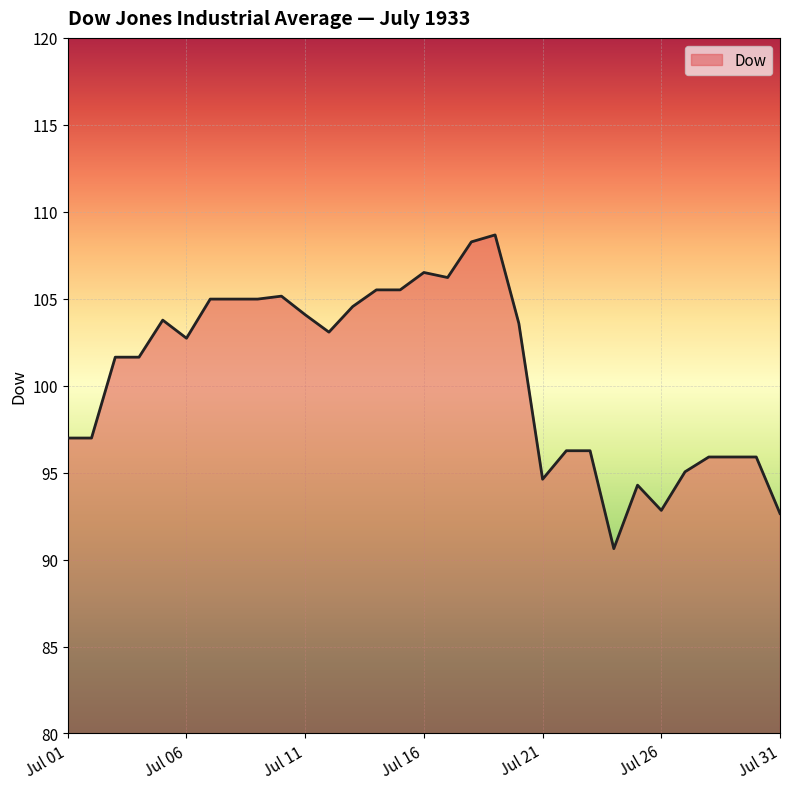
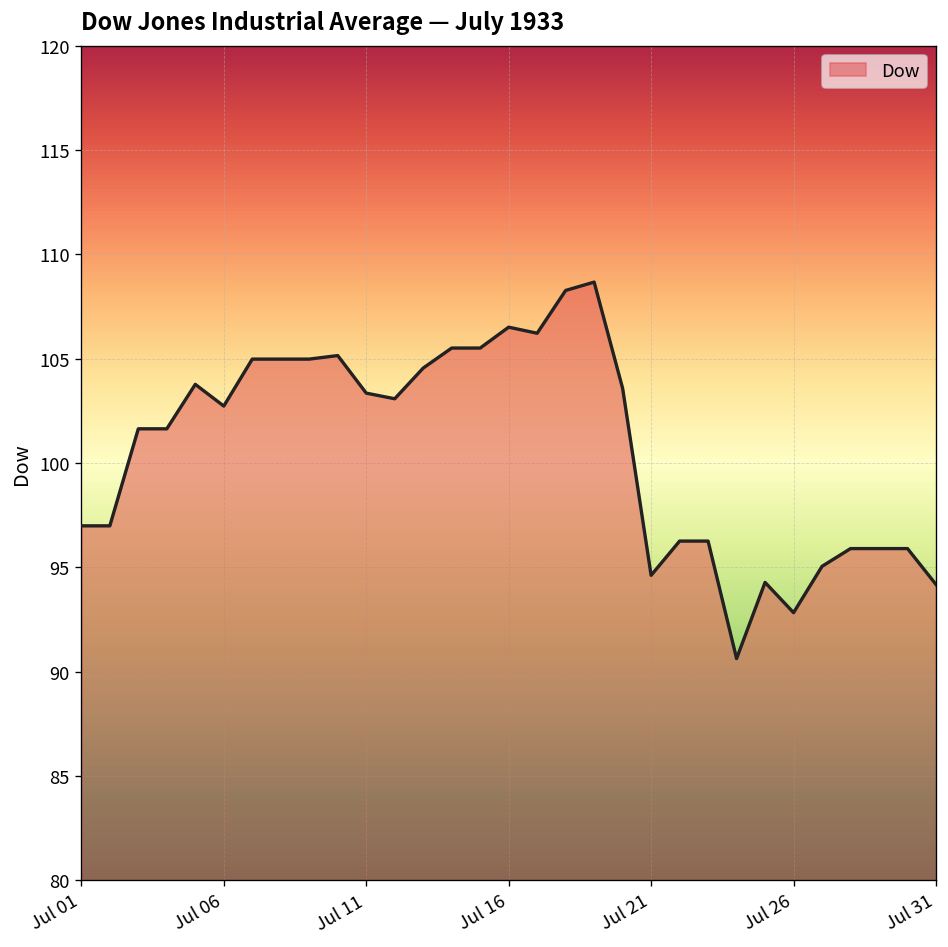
  {
    "Jul 01": 97.0,
    "Jul 06": 102.7,
-   "Jul 11": 104.1,
+   "Jul 11": 103.4,
    "Jul 16": 106.5,
    "Jul 21": 94.6,
    "Jul 26": 92.8,
-   "Jul 31": 92.7
+   "Jul 31": 94.2
  }
